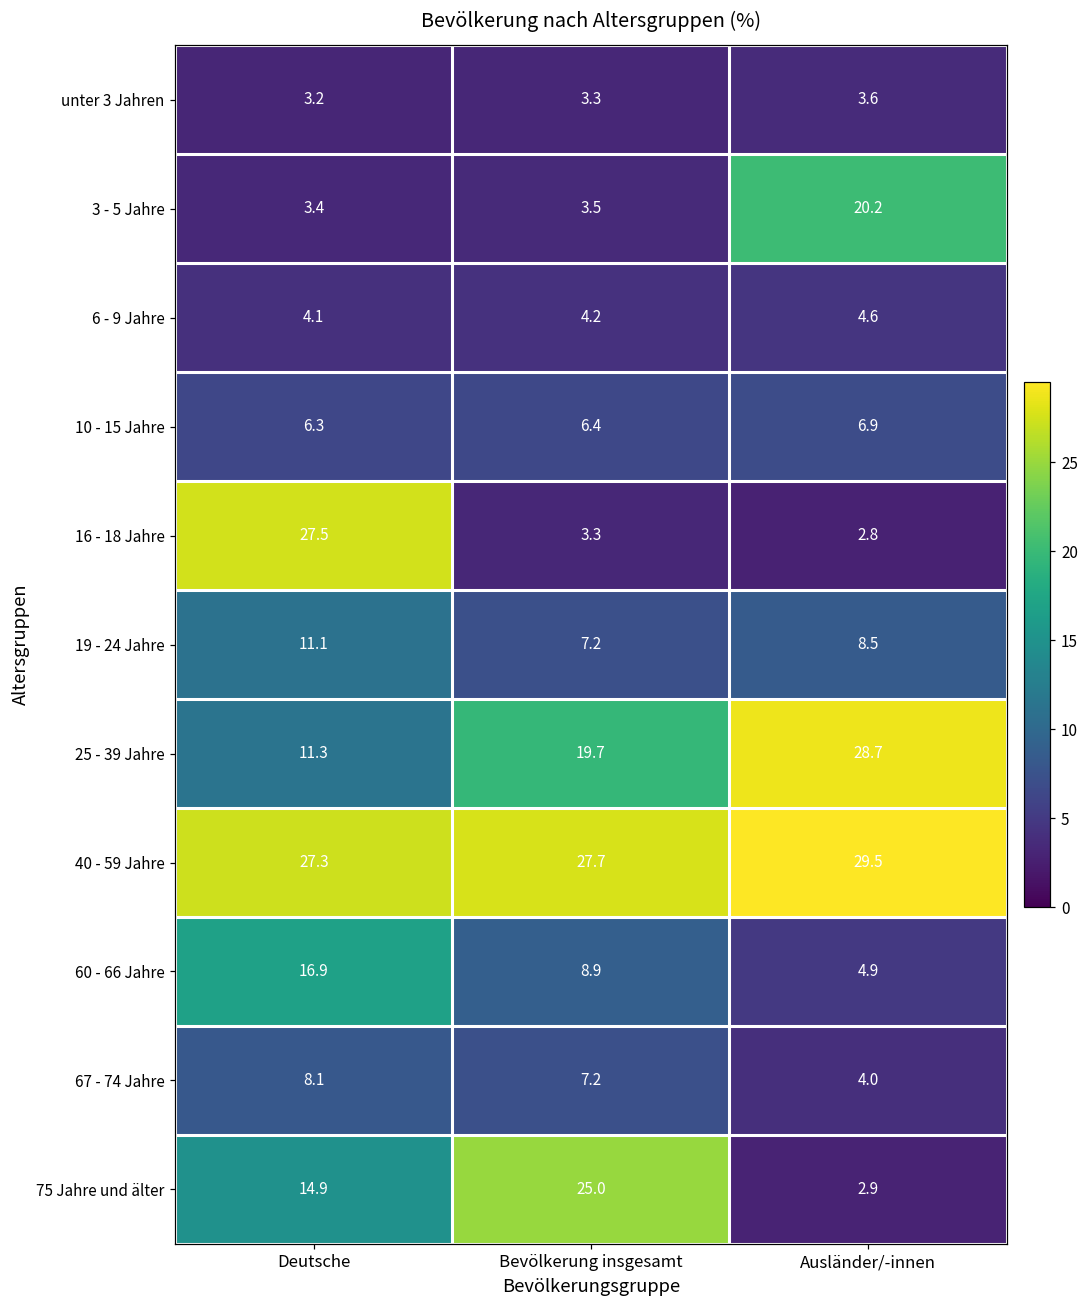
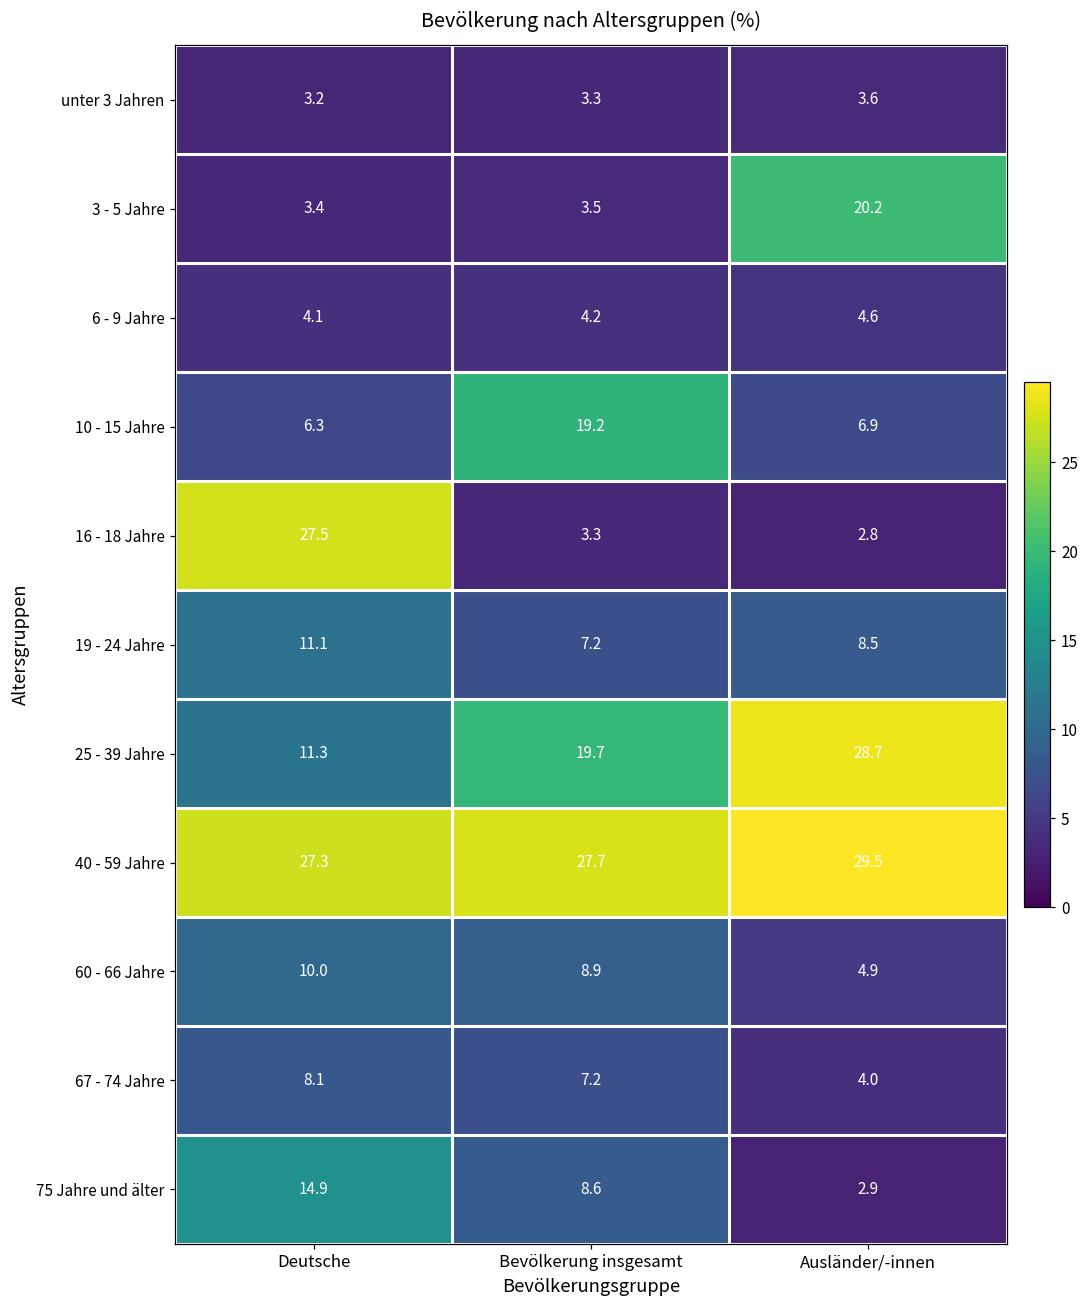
  {
    "unter 3 Jahren": {
      "Deutsche": 3.2,
      "Bevölkerung insgesamt": 3.3,
      "Ausländer/-innen": 3.6
    },
    "3 - 5 Jahre": {
      "Deutsche": 3.4,
      "Bevölkerung insgesamt": 3.5,
      "Ausländer/-innen": 20.2
    },
    "6 - 9 Jahre": {
      "Deutsche": 4.1,
      "Bevölkerung insgesamt": 4.2,
      "Ausländer/-innen": 4.6
    },
    "10 - 15 Jahre": {
      "Deutsche": 6.3,
-     "Bevölkerung insgesamt": 6.4,
+     "Bevölkerung insgesamt": 19.2,
      "Ausländer/-innen": 6.9
    },
    "16 - 18 Jahre": {
      "Deutsche": 27.5,
      "Bevölkerung insgesamt": 3.3,
      "Ausländer/-innen": 2.8
    },
    "19 - 24 Jahre": {
      "Deutsche": 11.1,
      "Bevölkerung insgesamt": 7.2,
      "Ausländer/-innen": 8.5
    },
    "25 - 39 Jahre": {
      "Deutsche": 11.3,
      "Bevölkerung insgesamt": 19.7,
      "Ausländer/-innen": 28.7
    },
    "40 - 59 Jahre": {
      "Deutsche": 27.3,
      "Bevölkerung insgesamt": 27.7,
      "Ausländer/-innen": 29.5
    },
    "60 - 66 Jahre": {
-     "Deutsche": 16.9,
+     "Deutsche": 10.0,
      "Bevölkerung insgesamt": 8.9,
      "Ausländer/-innen": 4.9
    },
    "67 - 74 Jahre": {
      "Deutsche": 8.1,
      "Bevölkerung insgesamt": 7.2,
      "Ausländer/-innen": 4.0
    },
    "75 Jahre und älter": {
      "Deutsche": 14.9,
-     "Bevölkerung insgesamt": 25.0,
+     "Bevölkerung insgesamt": 8.6,
      "Ausländer/-innen": 2.9
    }
  }
